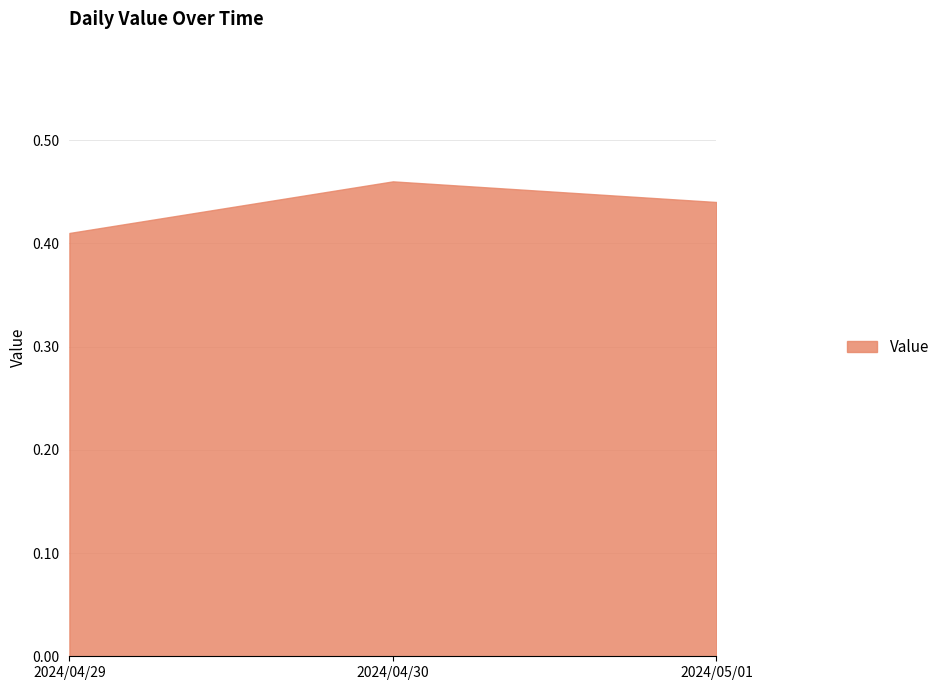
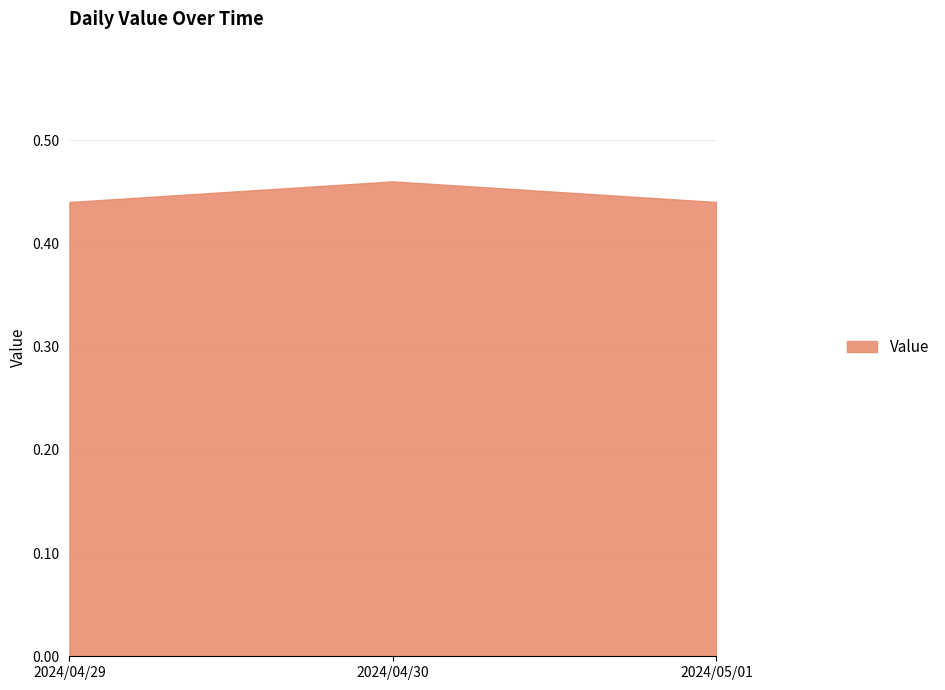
  {
-   "2024/04/29": 0.41,
+   "2024/04/29": 0.44,
    "2024/04/30": 0.46,
    "2024/05/01": 0.44
  }
